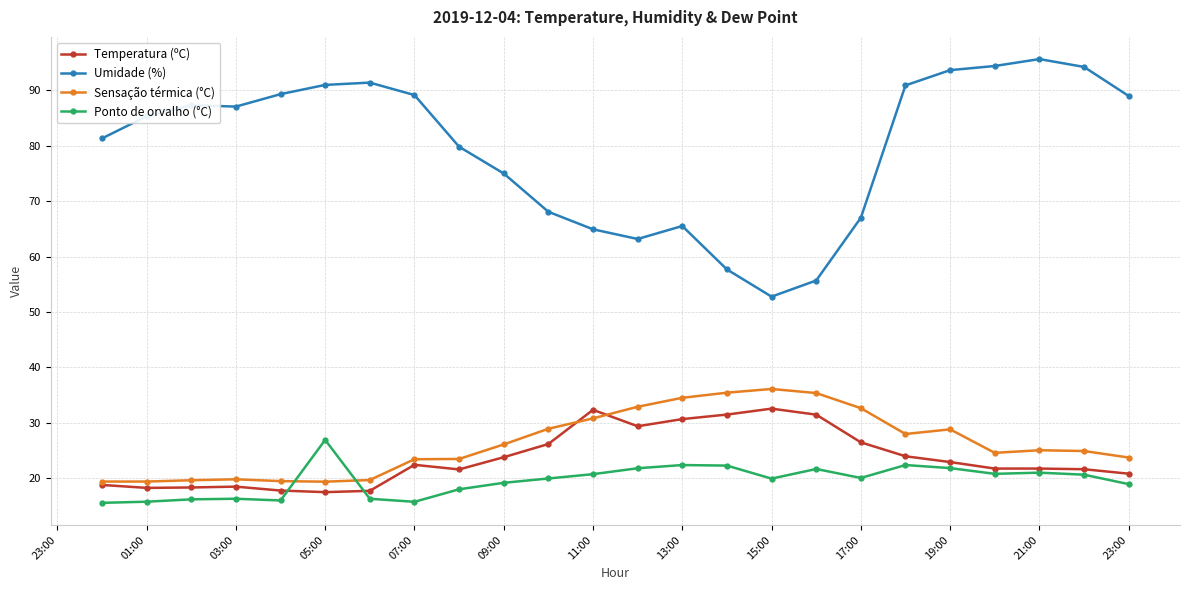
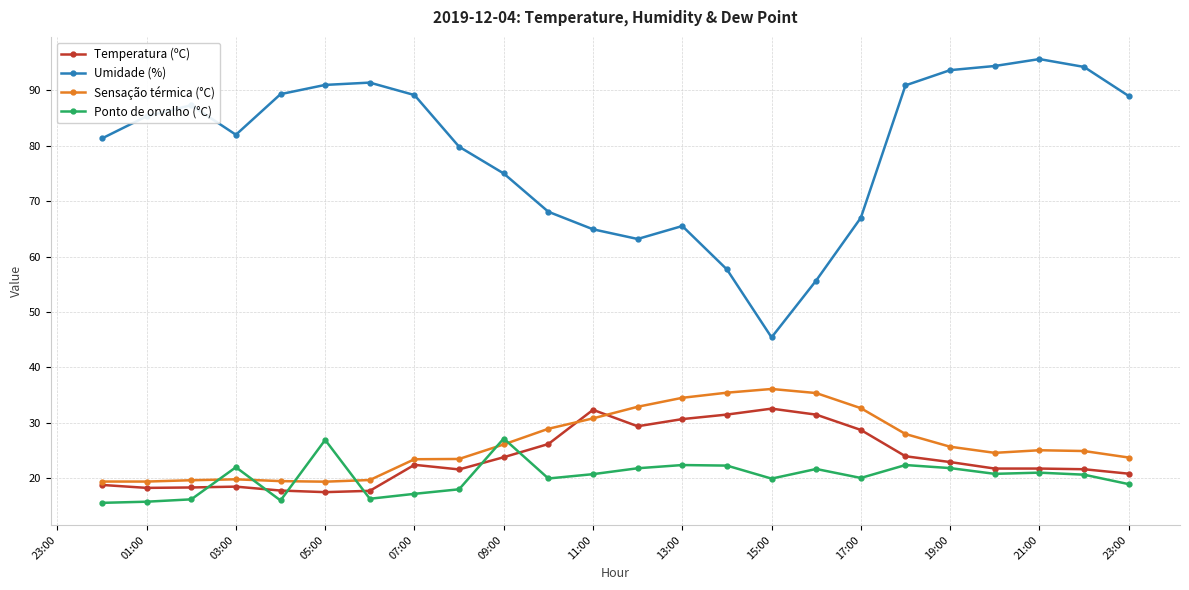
  {
    "Temperatura (ºC)": {
      "01:00": 18,
      "03:00": 18,
      "05:00": 17,
      "07:00": 22,
      "09:00": 24,
      "11:00": 32,
      "13:00": 31,
      "15:00": 33,
-     "17:00": 26,
+     "17:00": 29,
      "19:00": 23,
      "21:00": 22,
      "23:00": 21
    },
    "Umidade (%)": {
-     "03:00": 87,
+     "03:00": 82,
      "05:00": 91,
      "07:00": 89,
      "09:00": 75,
      "11:00": 65,
      "13:00": 66,
-     "15:00": 53,
+     "15:00": 45,
      "17:00": 67,
      "19:00": 94,
      "21:00": 96,
      "23:00": 89
    },
    "Sensação térmica (°C)": {
      "01:00": 19,
      "03:00": 20,
      "05:00": 19,
      "07:00": 23,
      "09:00": 26,
      "11:00": 31,
      "13:00": 34,
      "15:00": 36,
      "17:00": 33,
-     "19:00": 29,
+     "19:00": 26,
      "21:00": 25,
      "23:00": 24
    },
    "Ponto de orvalho (°C)": {
      "01:00": 16,
-     "03:00": 16,
+     "03:00": 22,
      "05:00": 27,
-     "07:00": 16,
-     "09:00": 19,
+     "07:00": 17,
+     "09:00": 27,
      "11:00": 21,
      "13:00": 22,
      "15:00": 20,
      "17:00": 20,
      "19:00": 22,
      "21:00": 21,
      "23:00": 19
    }
  }
